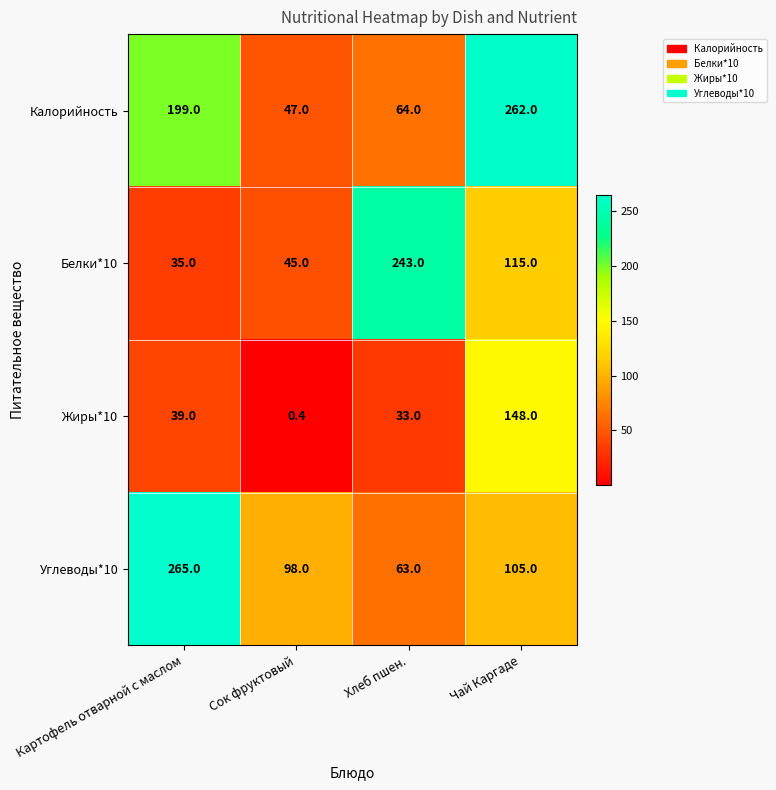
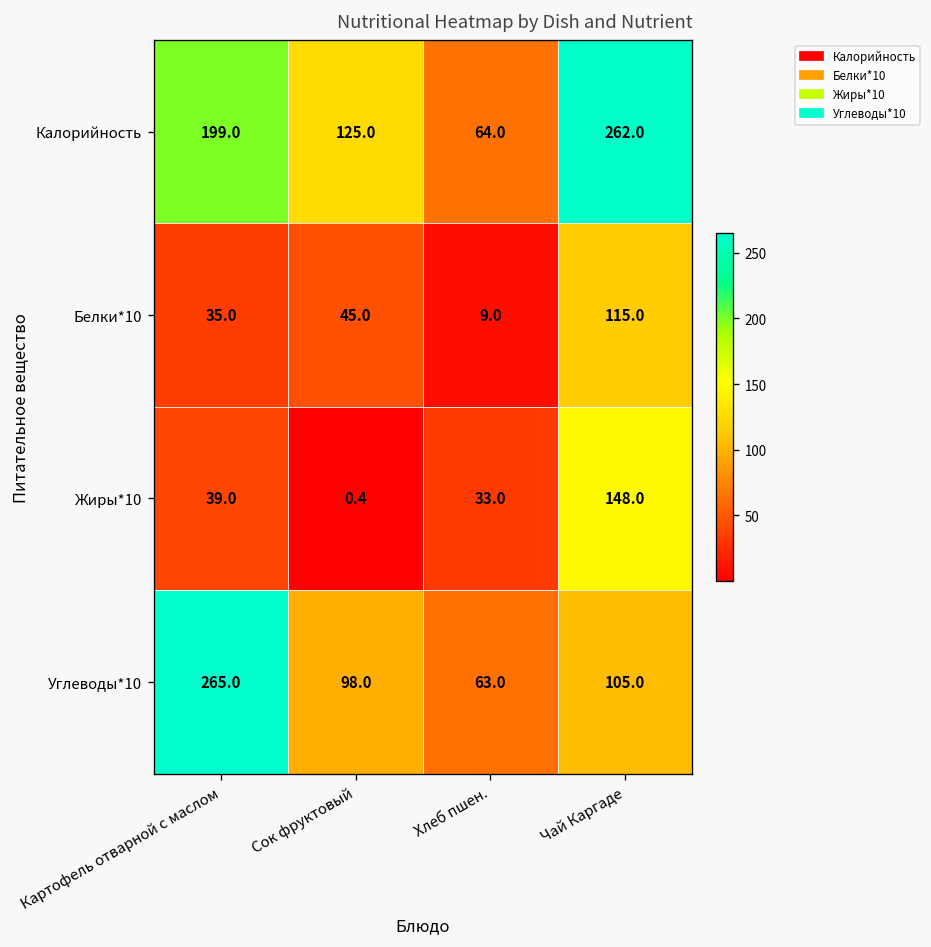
  {
    "Калорийность": {
      "Картофель отварной с маслом": 199.0,
-     "Сок фруктовый": 47.0,
+     "Сок фруктовый": 125.0,
      "Хлеб пшен.": 64.0,
      "Чай Каргаде": 262.0
    },
    "Белки*10": {
      "Картофель отварной с маслом": 35.0,
      "Сок фруктовый": 45.0,
-     "Хлеб пшен.": 243.0,
+     "Хлеб пшен.": 9.0,
      "Чай Каргаде": 115.0
    },
    "Жиры*10": {
      "Картофель отварной с маслом": 39.0,
      "Сок фруктовый": 0.4,
      "Хлеб пшен.": 33.0,
      "Чай Каргаде": 148.0
    },
    "Углеводы*10": {
      "Картофель отварной с маслом": 265.0,
      "Сок фруктовый": 98.0,
      "Хлеб пшен.": 63.0,
      "Чай Каргаде": 105.0
    }
  }
